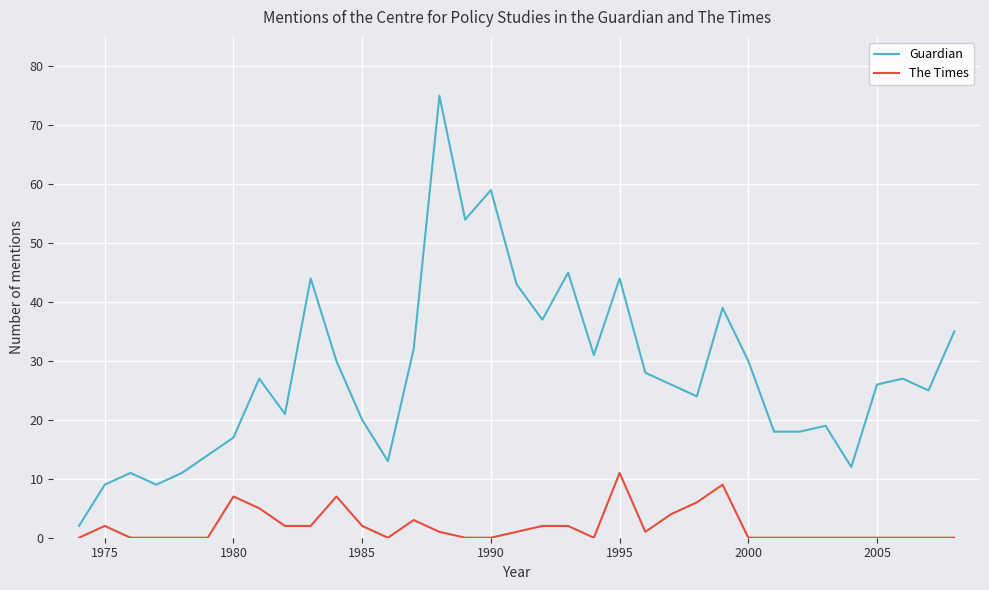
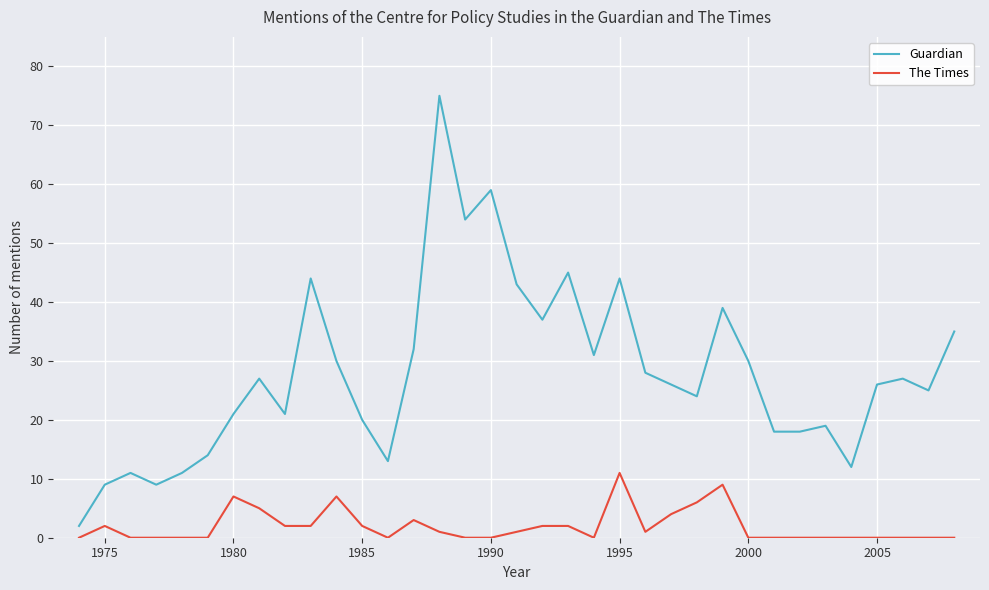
  {
    "Guardian": {
      "1975": 9,
-     "1980": 17,
+     "1980": 21,
      "1985": 20,
      "1990": 59,
      "1995": 44,
      "2000": 30,
      "2005": 26
    },
    "The Times": {
      "1975": 2,
      "1980": 7,
      "1985": 2,
      "1990": 0,
      "1995": 11,
      "2000": 0,
      "2005": 0
    }
  }
